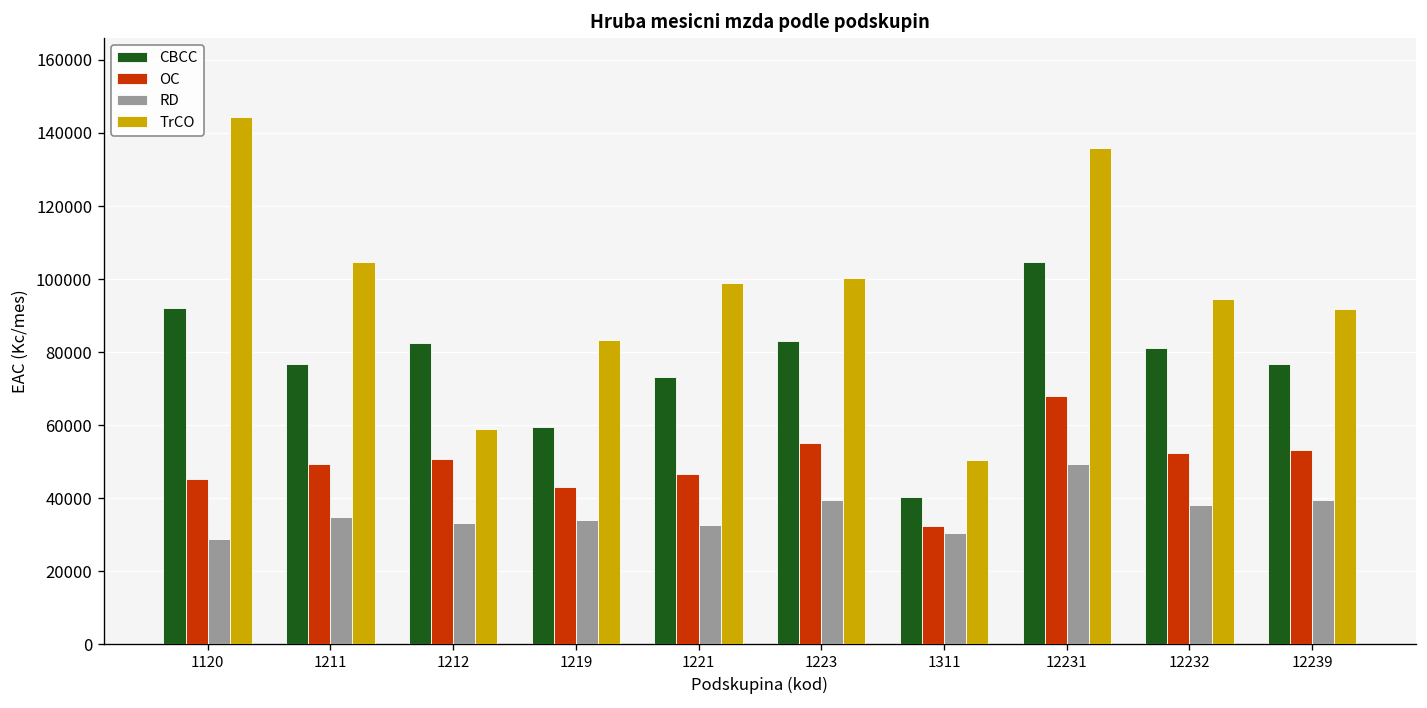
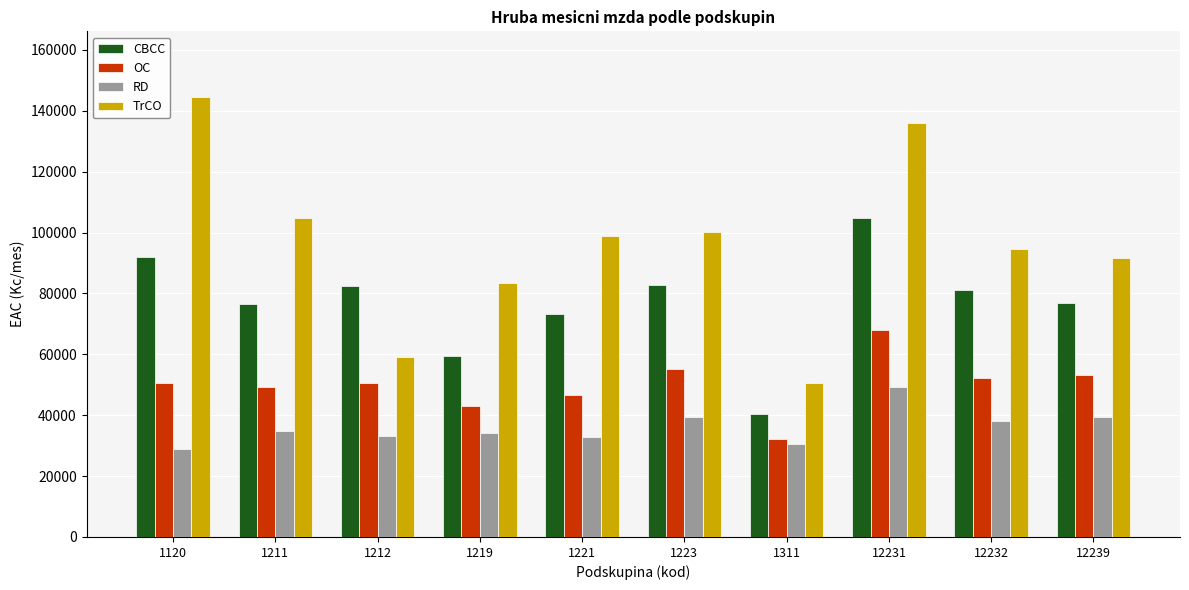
  {
    "CBCC": {
      "1120": 92000,
      "1211": 77000,
      "1212": 82000,
      "1219": 60000,
      "1221": 73000,
      "1223": 83000,
      "1311": 40000,
      "12231": 105000,
      "12232": 81000,
      "12239": 77000
    },
    "OC": {
-     "1120": 45000,
+     "1120": 50000,
      "1211": 49000,
      "1212": 51000,
      "1219": 43000,
      "1221": 47000,
      "1223": 55000,
      "1311": 32000,
      "12231": 68000,
      "12232": 52000,
      "12239": 53000
    },
    "RD": {
      "1120": 29000,
      "1211": 35000,
      "1212": 33000,
      "1219": 34000,
      "1221": 33000,
      "1223": 39000,
      "1311": 30000,
      "12231": 49000,
      "12232": 38000,
      "12239": 40000
    },
    "TrCO": {
      "1120": 144000,
      "1211": 105000,
      "1212": 59000,
      "1219": 83000,
      "1221": 99000,
      "1223": 100000,
      "1311": 50000,
      "12231": 136000,
      "12232": 95000,
      "12239": 92000
    }
  }
